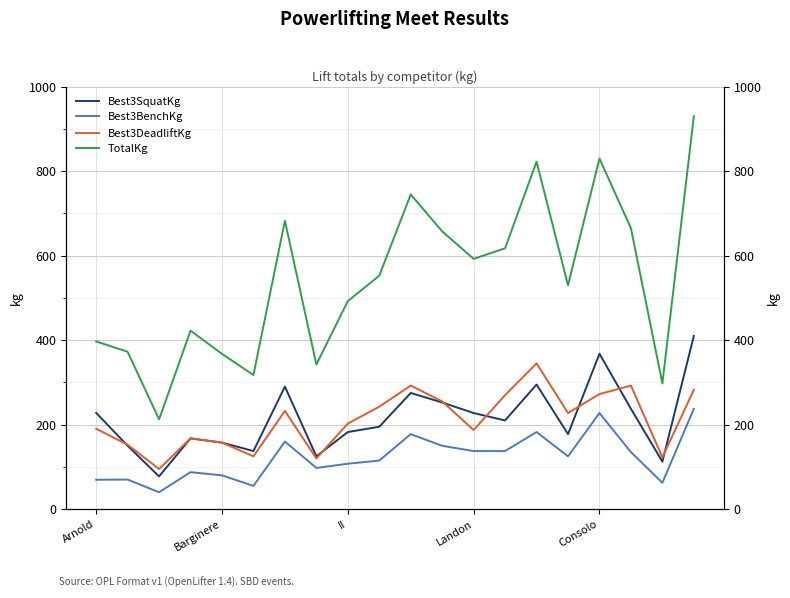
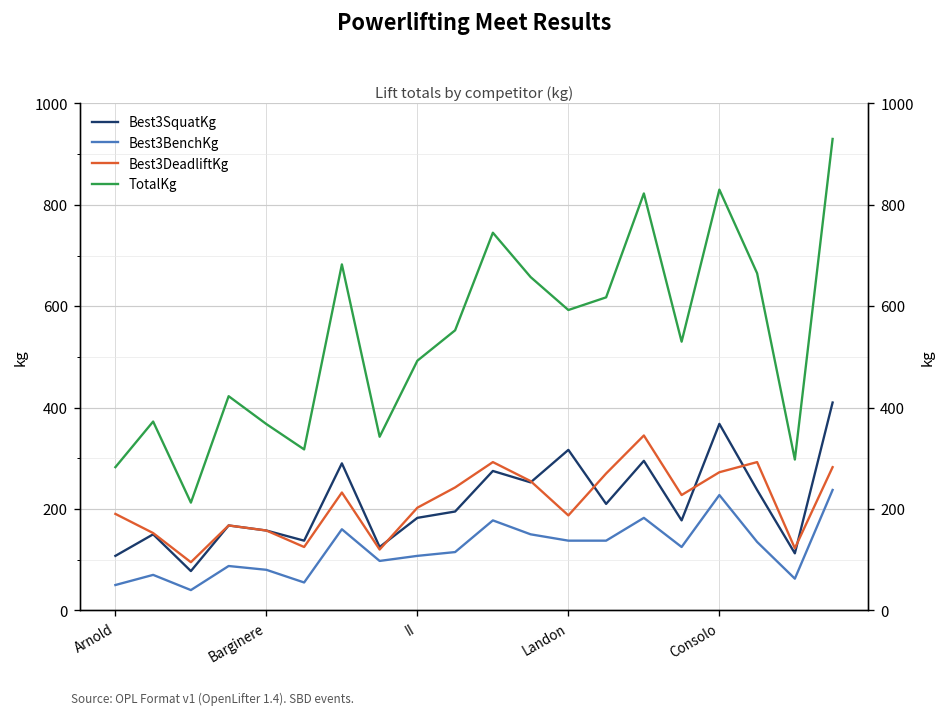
  {
    "Best3SquatKg": {
-     "Arnold": 230,
+     "Arnold": 110,
      "II": 180,
-     "Landon": 230,
+     "Landon": 320,
      "Consolo": 370
    },
    "Best3BenchKg": {
-     "Arnold": 70,
+     "Arnold": 50,
      "Barginere": 80,
      "II": 110,
      "Landon": 140,
      "Consolo": 230
    },
    "Best3DeadliftKg": {
      "Arnold": 190,
      "II": 200,
      "Landon": 190,
      "Consolo": 270
    },
    "TotalKg": {
-     "Arnold": 400,
+     "Arnold": 280,
      "Barginere": 370,
      "II": 490,
      "Landon": 590,
      "Consolo": 830
    }
  }
